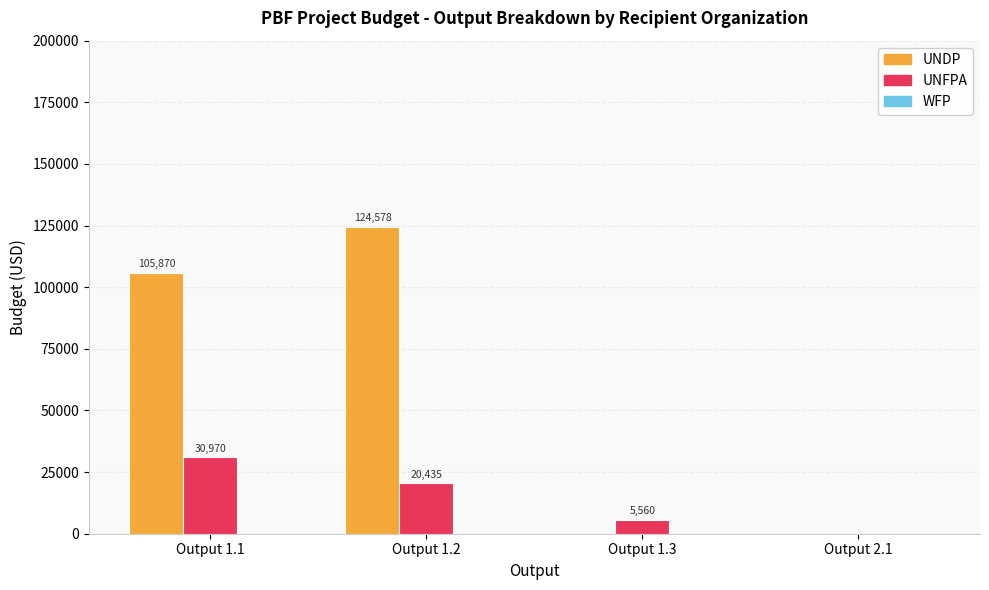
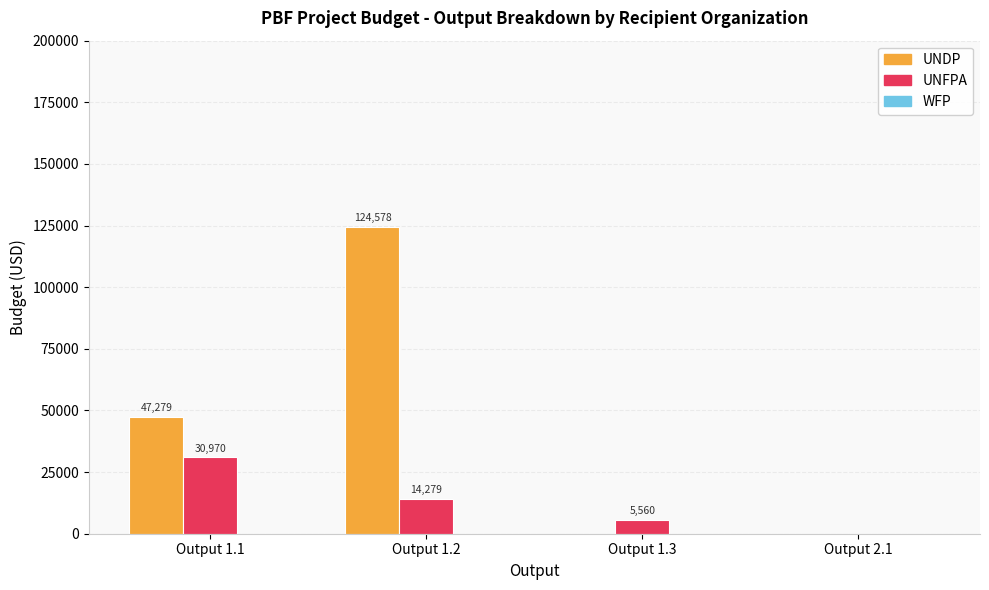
  {
    "UNDP": {
-     "Output 1.1": "105,870",
+     "Output 1.1": "47,279",
      "Output 1.2": "124,578"
    },
    "UNFPA": {
      "Output 1.1": "30,970",
-     "Output 1.2": "20,435",
+     "Output 1.2": "14,279",
      "Output 1.3": "5,560"
    },
    "WFP": {
      "Output 1.1": "0",
      "Output 1.2": "0",
      "Output 1.3": "0",
      "Output 2.1": "0"
    }
  }
